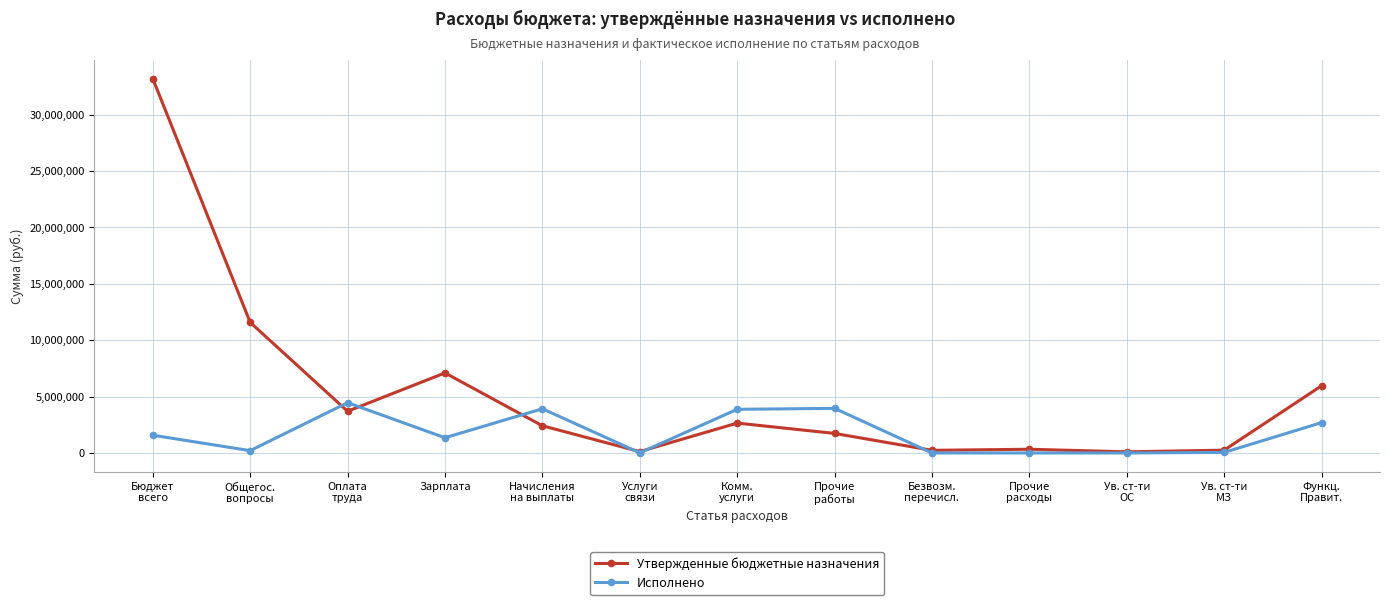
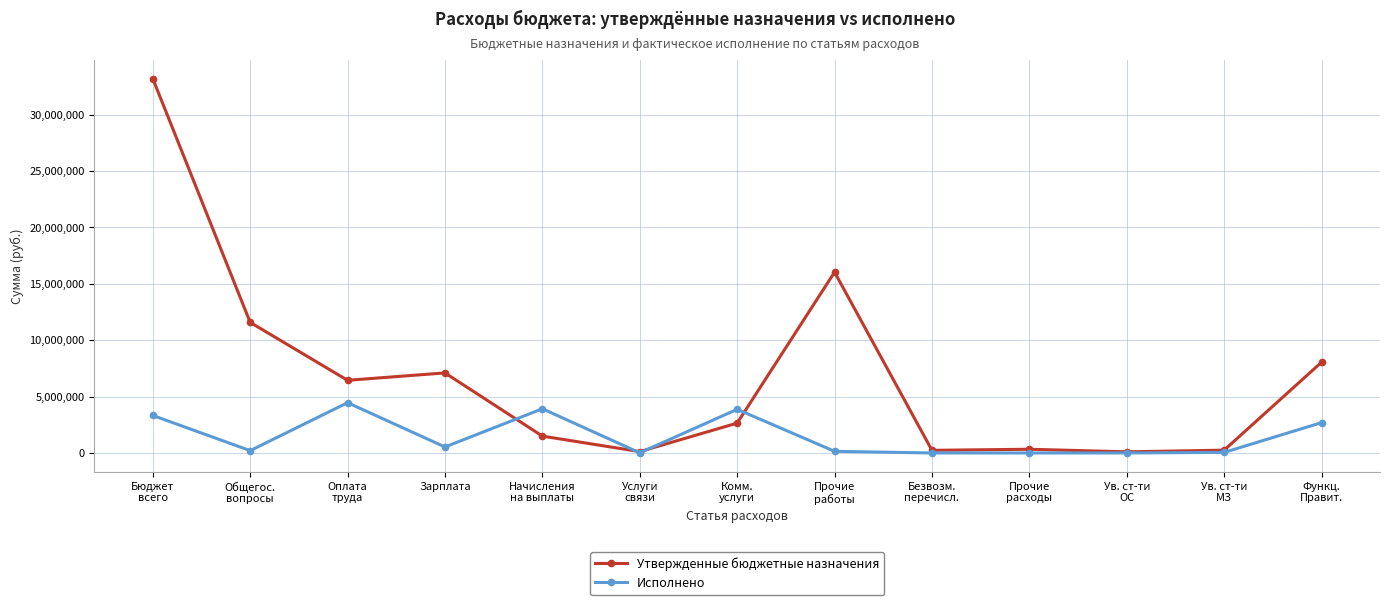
  {
    "Утвержденные бюджетные назначения": {
      "Бюджет всего": "33,200,000",
      "Общегос. вопросы": "11,600,000",
-     "Оплата труда": "3,700,000",
+     "Оплата труда": "6,400,000",
      "Зарплата": "7,100,000",
-     "Начисления на выплаты": "2,400,000",
+     "Начисления на выплаты": "1,500,000",
      "Комм. услуги": "2,600,000",
-     "Прочие работы": "1,700,000",
+     "Прочие работы": "16,000,000",
      "Безвозм. перечисл.": "200,000",
      "Прочие расходы": "300,000",
-     "Функц. Правит.": "6,000,000"
+     "Функц. Правит.": "8,100,000"
    },
    "Исполнено": {
-     "Бюджет всего": "1,600,000",
+     "Бюджет всего": "3,300,000",
      "Общегос. вопросы": "200,000",
      "Оплата труда": "4,500,000",
-     "Зарплата": "1,400,000",
+     "Зарплата": "500,000",
      "Начисления на выплаты": "3,900,000",
      "Комм. услуги": "3,900,000",
-     "Прочие работы": "4,000,000",
+     "Прочие работы": "100,000",
      "Безвозм. перечисл.": "0",
      "Прочие расходы": "0",
      "Функц. Правит.": "2,700,000"
    }
  }
